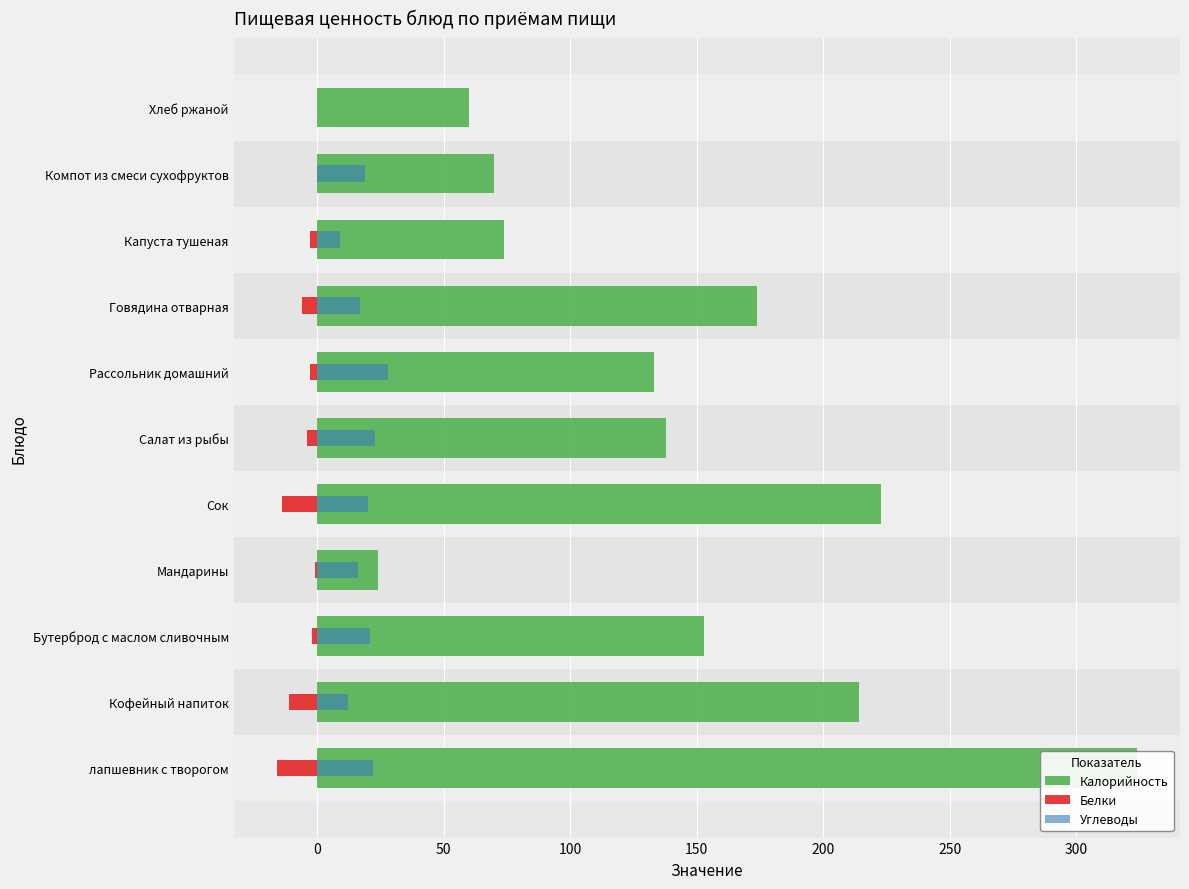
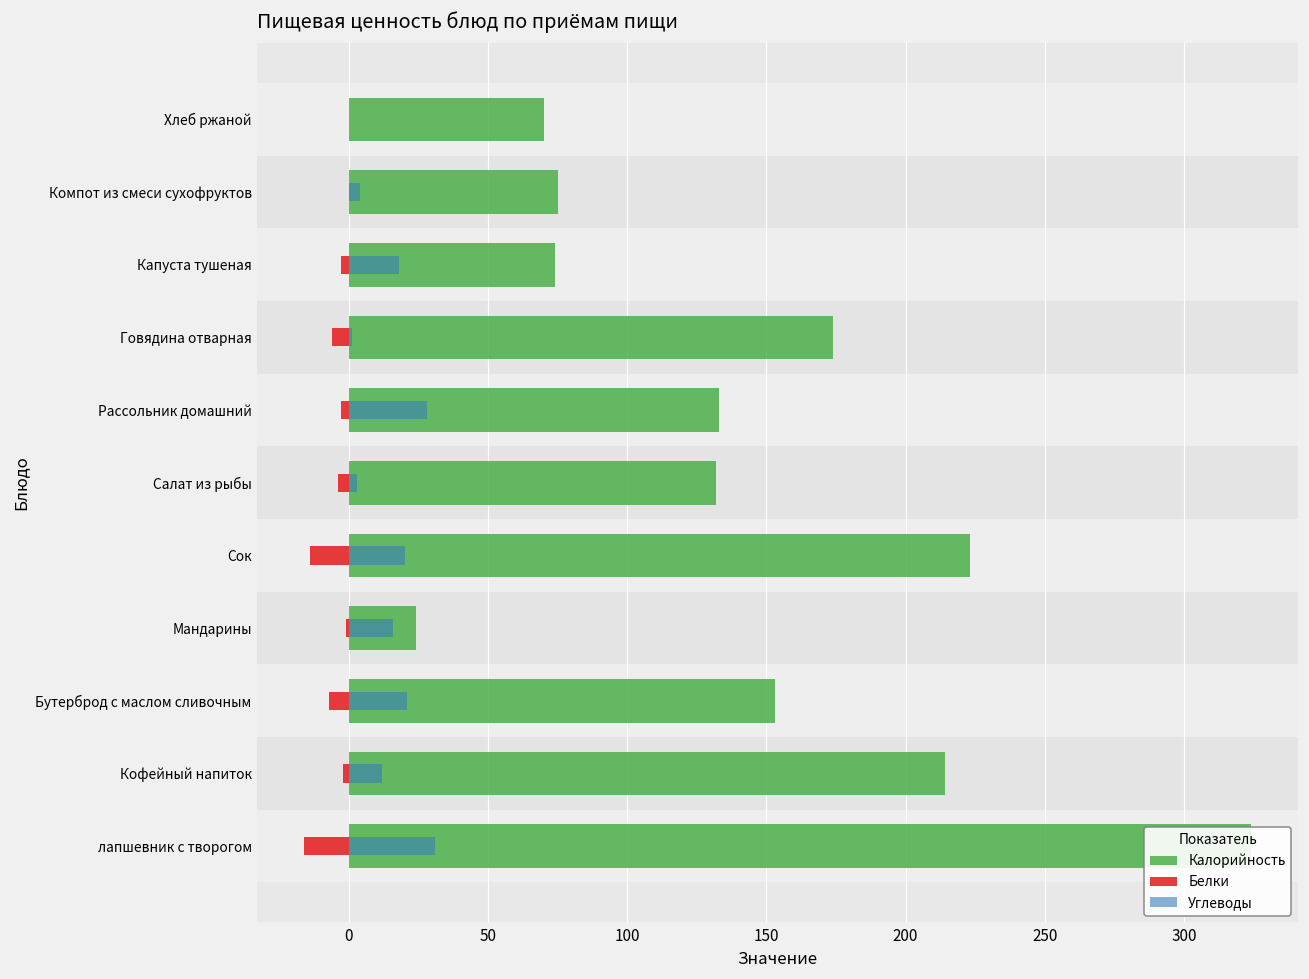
  {
    "Калорийность": {
-     "Хлеб ржаной": 60,
-     "Компот из смеси сухофруктов": 70,
+     "Хлеб ржаной": 70,
+     "Компот из смеси сухофруктов": 75,
      "Капуста тушеная": 74,
      "Говядина отварная": 174,
      "Рассольник домашний": 133,
-     "Салат из рыбы": 138,
+     "Салат из рыбы": 132,
      "Сок": 223,
      "Мандарины": 24,
      "Бутерброд с маслом сливочным": 153,
      "Кофейный напиток": 214
    },
    "Белки": {
      "Хлеб ржаной": 0,
      "Компот из смеси сухофруктов": 0,
      "Капуста тушеная": -3,
      "Говядина отварная": -6,
      "Рассольник домашний": -3,
      "Салат из рыбы": -4,
      "Сок": -14,
      "Мандарины": -1,
-     "Бутерброд с маслом сливочным": -2,
-     "Кофейный напиток": -11,
+     "Бутерброд с маслом сливочным": -7,
+     "Кофейный напиток": -2,
      "лапшевник с творогом": -16
    },
    "Углеводы": {
      "Хлеб ржаной": 0,
-     "Компот из смеси сухофруктов": 19,
-     "Капуста тушеная": 9,
-     "Говядина отварная": 17,
-     "Салат из рыбы": 23,
-     "лапшевник с творогом": 22
+     "Компот из смеси сухофруктов": 4,
+     "Капуста тушеная": 18,
+     "Говядина отварная": 1,
+     "Салат из рыбы": 3,
+     "лапшевник с творогом": 31
    }
  }
